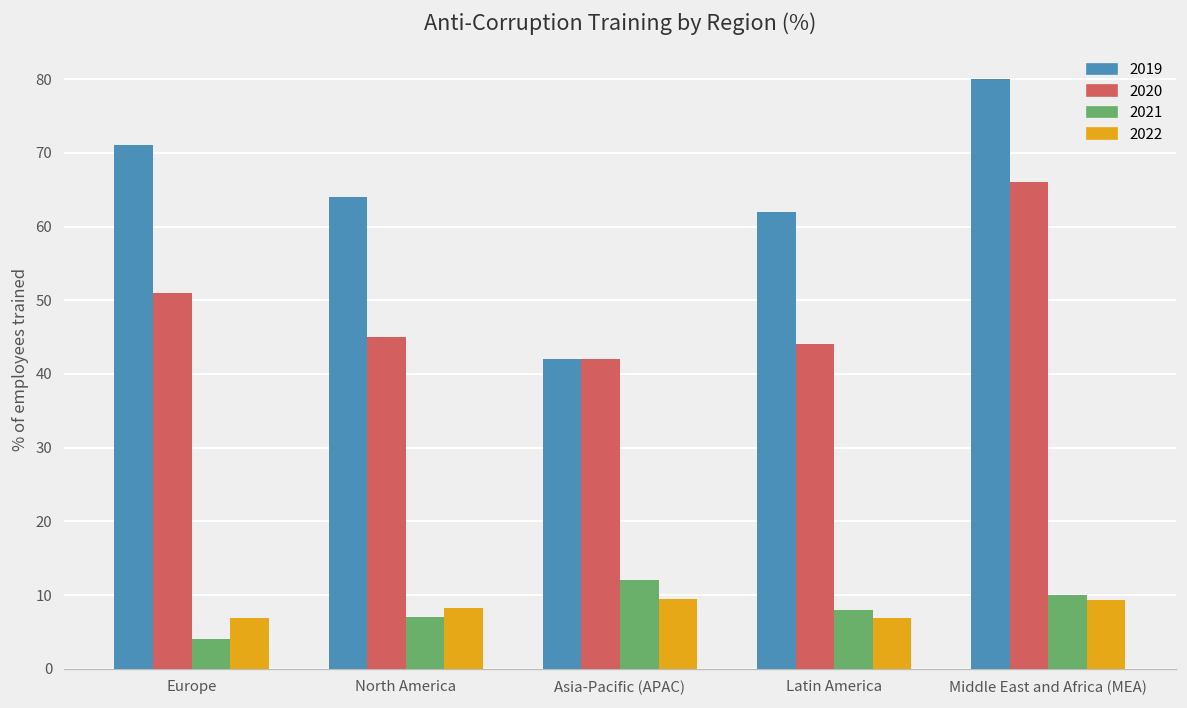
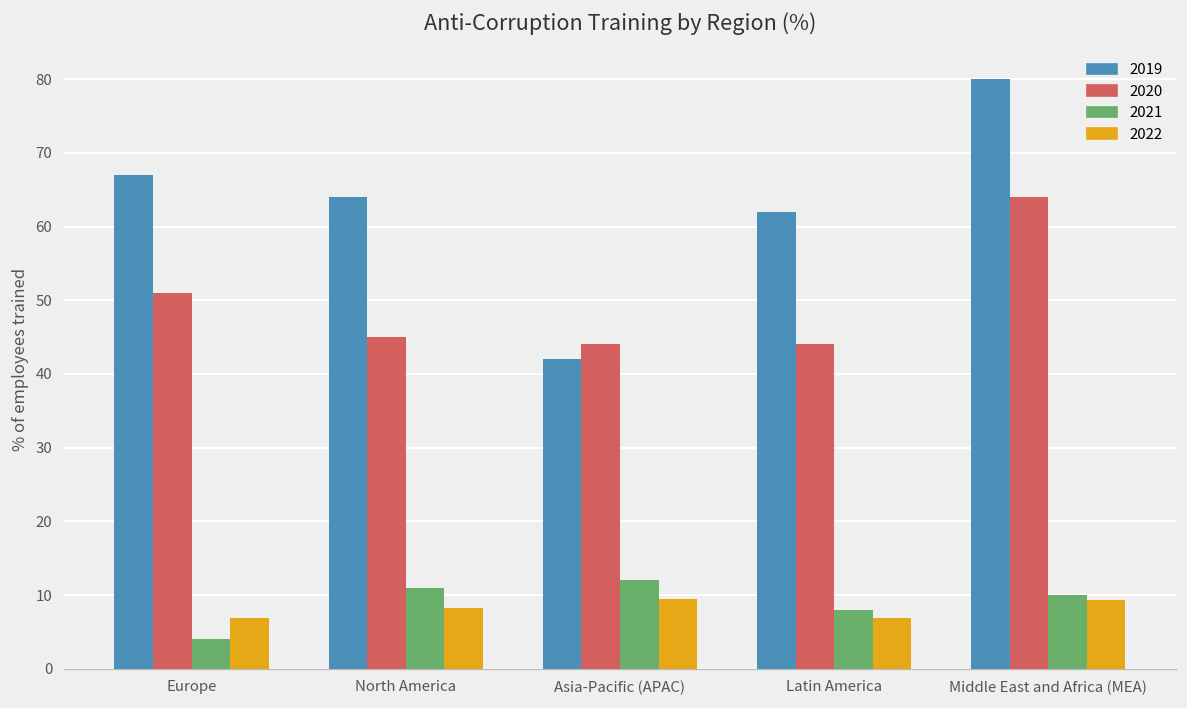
  {
    "2019": {
-     "Europe": 71,
+     "Europe": 67,
      "North America": 64,
      "Asia-Pacific (APAC)": 42,
      "Latin America": 62,
      "Middle East and Africa (MEA)": 80
    },
    "2020": {
      "Europe": 51,
      "North America": 45,
-     "Asia-Pacific (APAC)": 42,
+     "Asia-Pacific (APAC)": 44,
      "Latin America": 44,
-     "Middle East and Africa (MEA)": 66
+     "Middle East and Africa (MEA)": 64
    },
    "2021": {
      "Europe": 4,
-     "North America": 7,
+     "North America": 11,
      "Asia-Pacific (APAC)": 12,
      "Latin America": 8,
      "Middle East and Africa (MEA)": 10
    },
    "2022": {
      "Europe": 7,
      "North America": 8,
      "Asia-Pacific (APAC)": 9,
      "Latin America": 7,
      "Middle East and Africa (MEA)": 9
    }
  }
